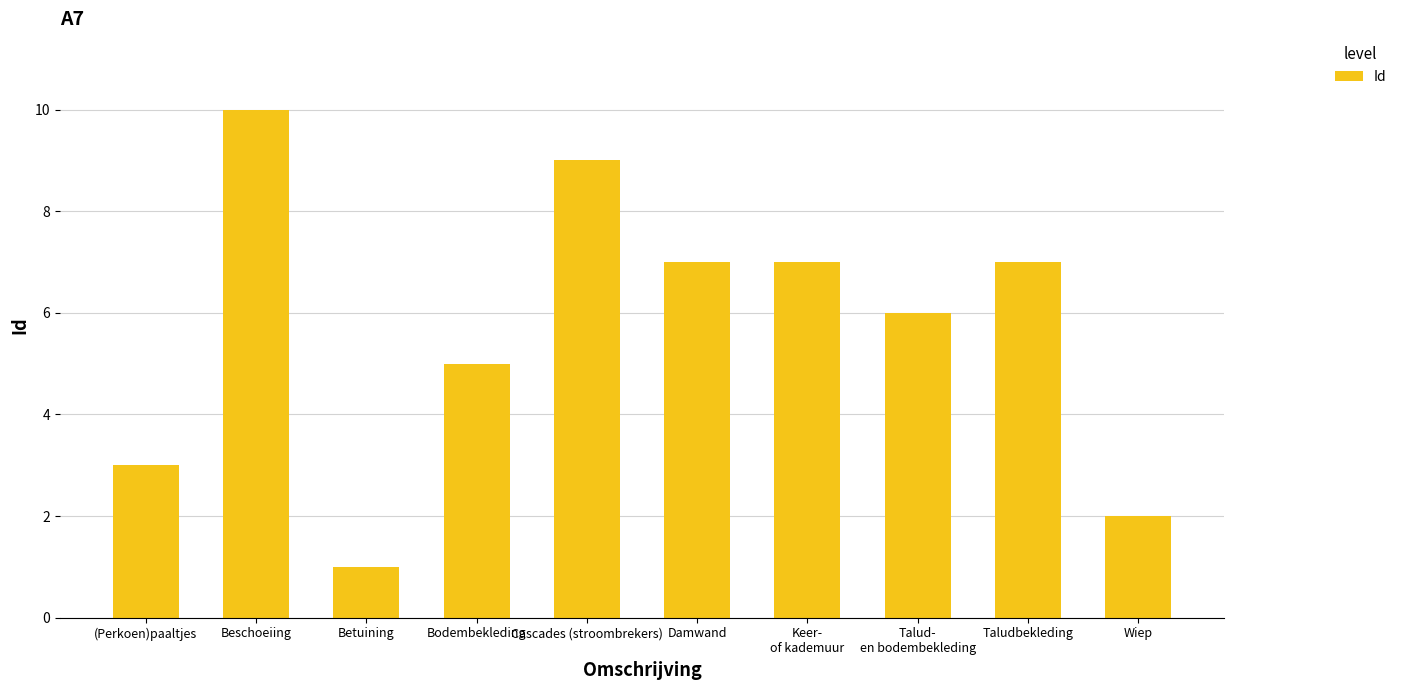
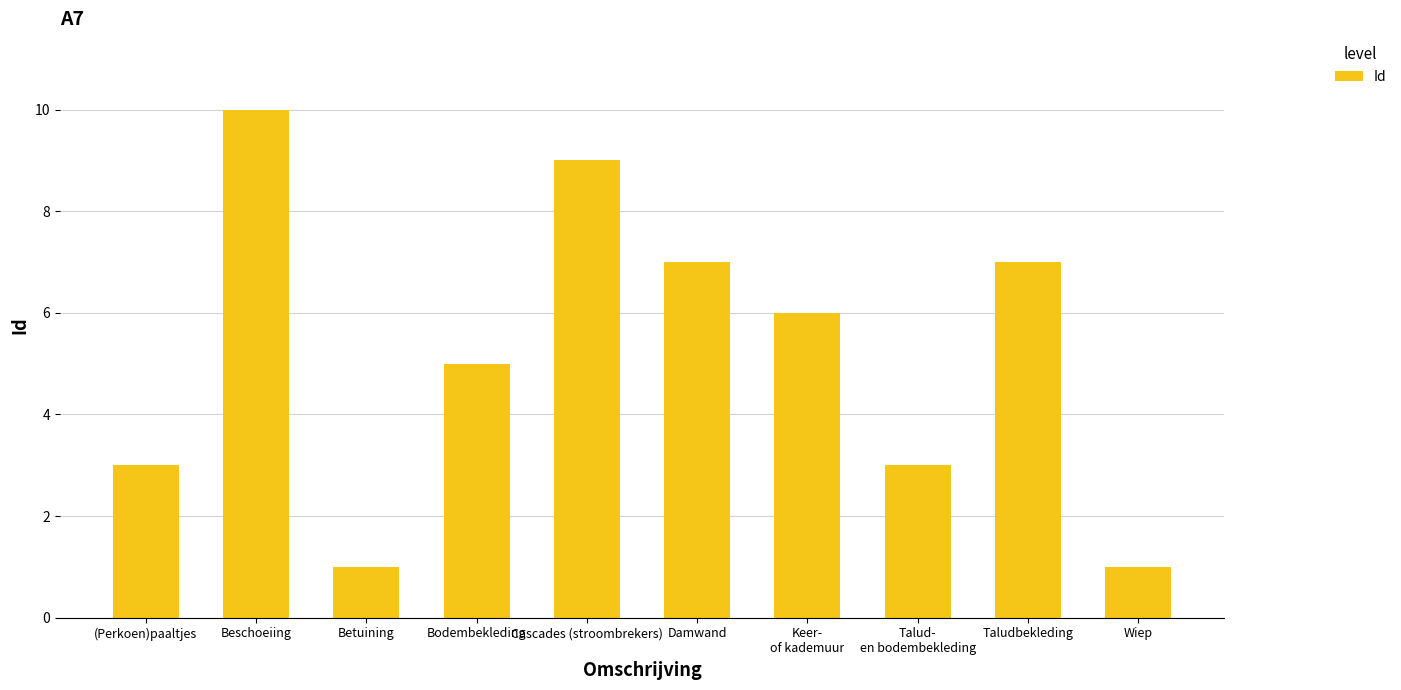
  {
    "(Perkoen)paaltjes": 3,
    "Beschoeiing": 10,
    "Betuining": 1,
    "Cascades (stroombrekers)": 9,
    "Damwand": 7,
-   "Keer- of kademuur": 7,
-   "Talud- en bodembekleding": 6,
+   "Keer- of kademuur": 6,
+   "Talud- en bodembekleding": 3,
    "Taludbekleding": 7,
-   "Wiep": 2
+   "Wiep": 1
  }
